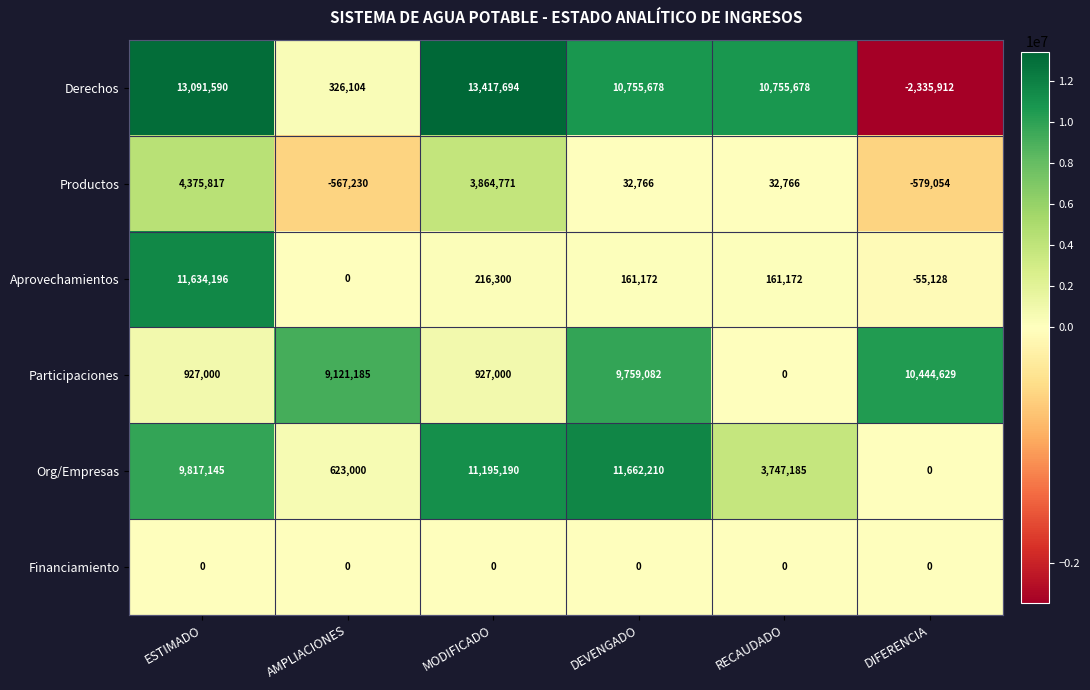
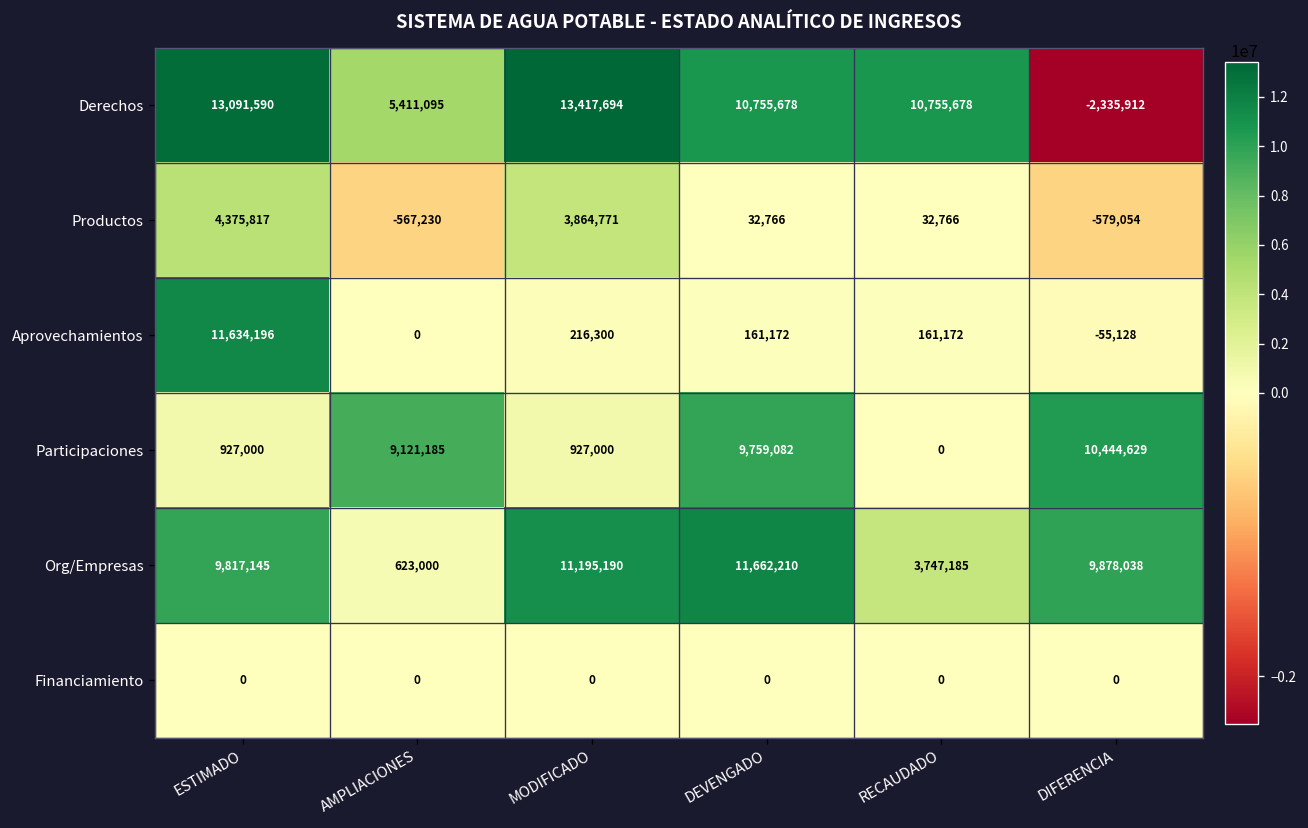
  {
    "Derechos": {
      "ESTIMADO": "13,091,590",
-     "AMPLIACIONES": "326,104",
+     "AMPLIACIONES": "5,411,095",
      "MODIFICADO": "13,417,694",
      "DEVENGADO": "10,755,678",
      "RECAUDADO": "10,755,678",
      "DIFERENCIA": "-2,335,912"
    },
    "Productos": {
      "ESTIMADO": "4,375,817",
      "AMPLIACIONES": "-567,230",
      "MODIFICADO": "3,864,771",
      "DEVENGADO": "32,766",
      "RECAUDADO": "32,766",
      "DIFERENCIA": "-579,054"
    },
    "Aprovechamientos": {
      "ESTIMADO": "11,634,196",
      "AMPLIACIONES": "0",
      "MODIFICADO": "216,300",
      "DEVENGADO": "161,172",
      "RECAUDADO": "161,172",
      "DIFERENCIA": "-55,128"
    },
    "Participaciones": {
      "ESTIMADO": "927,000",
      "AMPLIACIONES": "9,121,185",
      "MODIFICADO": "927,000",
      "DEVENGADO": "9,759,082",
      "RECAUDADO": "0",
      "DIFERENCIA": "10,444,629"
    },
    "Org/Empresas": {
      "ESTIMADO": "9,817,145",
      "AMPLIACIONES": "623,000",
      "MODIFICADO": "11,195,190",
      "DEVENGADO": "11,662,210",
      "RECAUDADO": "3,747,185",
-     "DIFERENCIA": "0"
+     "DIFERENCIA": "9,878,038"
    },
    "Financiamiento": {
      "ESTIMADO": "0",
      "AMPLIACIONES": "0",
      "MODIFICADO": "0",
      "DEVENGADO": "0",
      "RECAUDADO": "0",
      "DIFERENCIA": "0"
    }
  }
